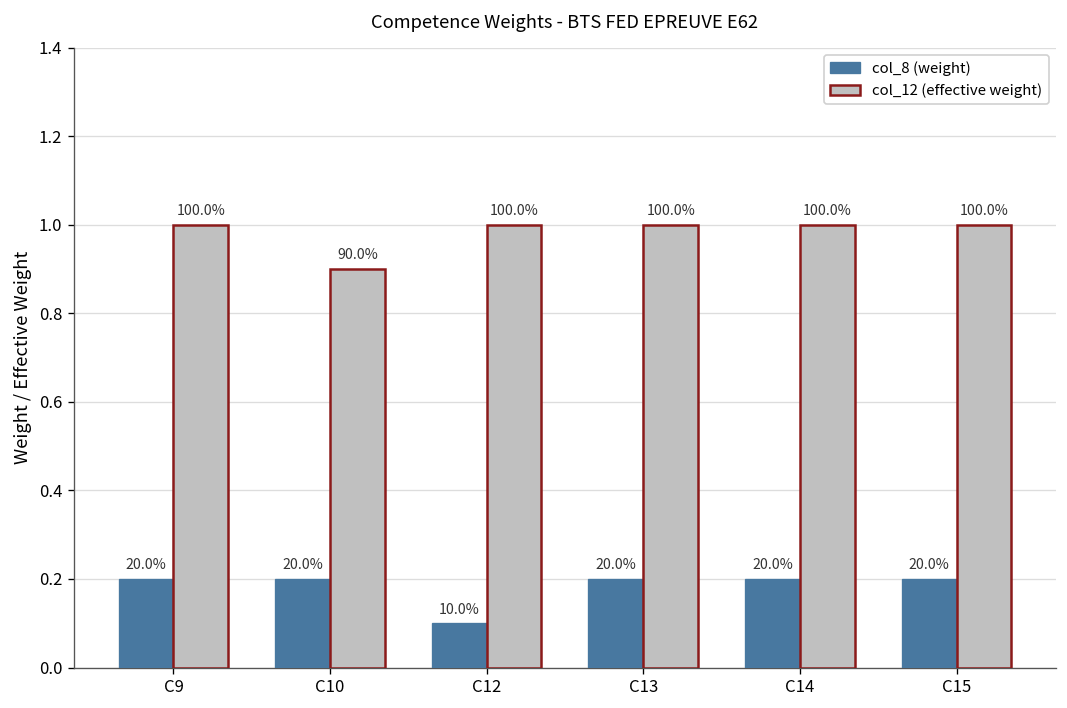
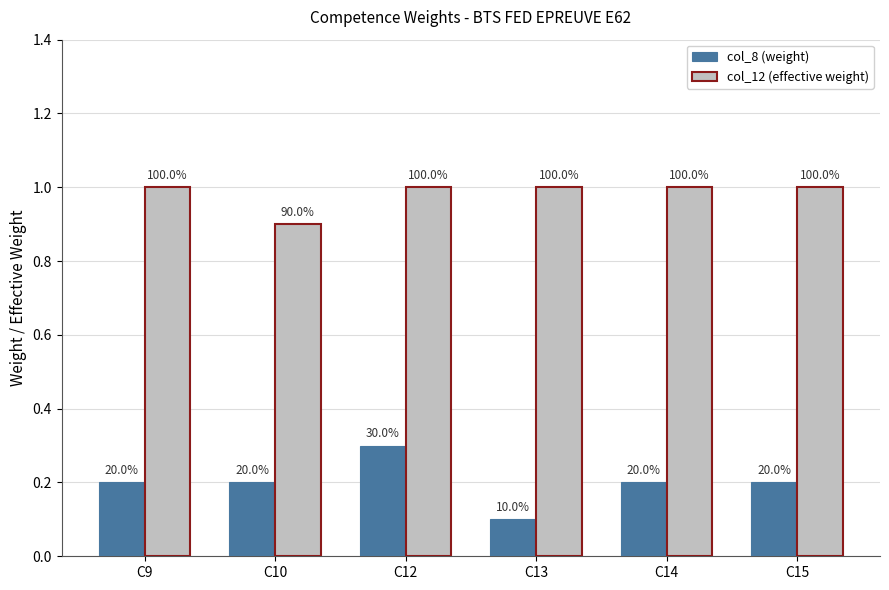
  {
    "col_8 (weight)": {
      "C9": "20.0%",
      "C10": "20.0%",
-     "C12": "10.0%",
-     "C13": "20.0%",
+     "C12": "30.0%",
+     "C13": "10.0%",
      "C14": "20.0%",
      "C15": "20.0%"
    },
    "col_12 (effective weight)": {
      "C9": "100.0%",
      "C10": "90.0%",
      "C12": "100.0%",
      "C13": "100.0%",
      "C14": "100.0%",
      "C15": "100.0%"
    }
  }
